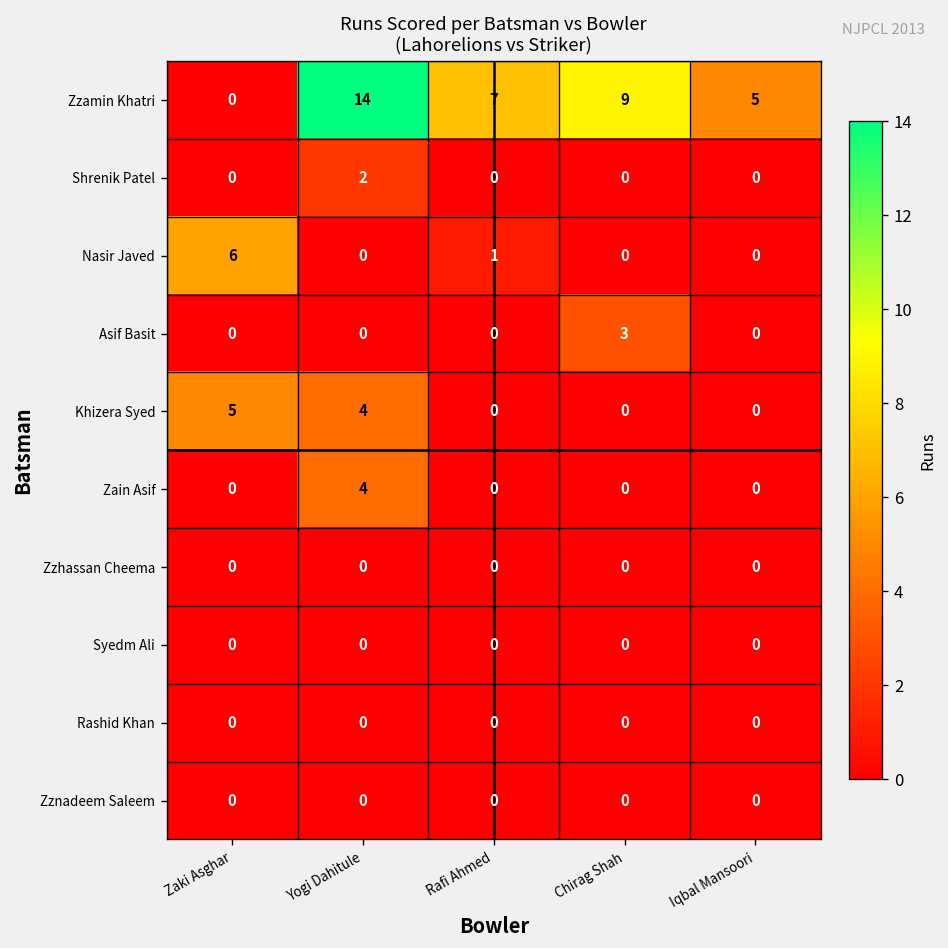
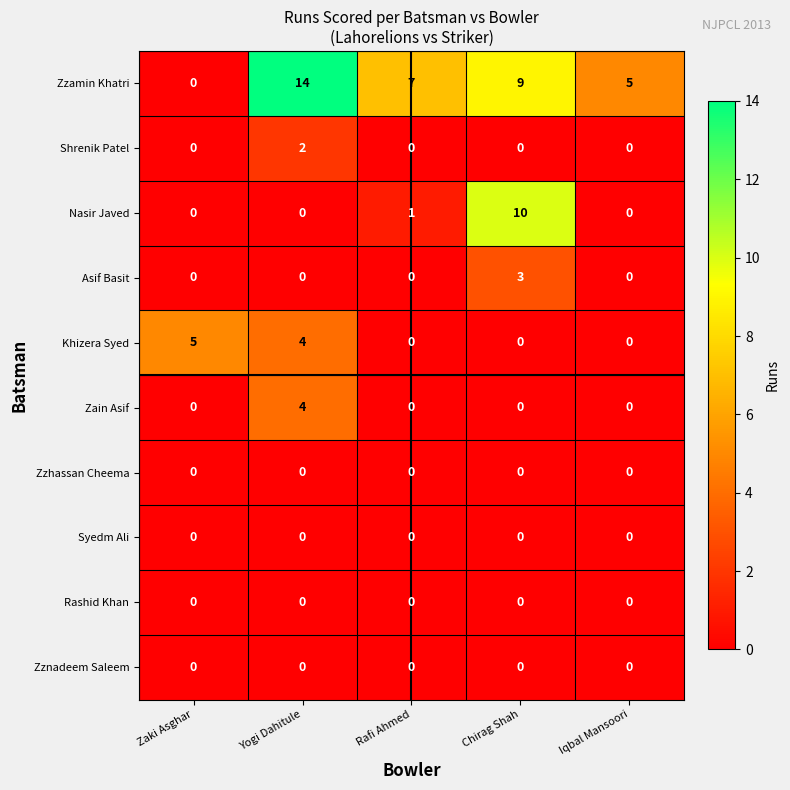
  {
    "Zzamin Khatri": {
      "Zaki Asghar": 0,
      "Yogi Dahitule": 14,
      "Rafi Ahmed": 7,
      "Chirag Shah": 9,
      "Iqbal Mansoori": 5
    },
    "Shrenik Patel": {
      "Zaki Asghar": 0,
      "Yogi Dahitule": 2,
      "Rafi Ahmed": 0,
      "Chirag Shah": 0,
      "Iqbal Mansoori": 0
    },
    "Nasir Javed": {
-     "Zaki Asghar": 6,
+     "Zaki Asghar": 0,
      "Yogi Dahitule": 0,
      "Rafi Ahmed": 1,
-     "Chirag Shah": 0,
+     "Chirag Shah": 10,
      "Iqbal Mansoori": 0
    },
    "Asif Basit": {
      "Zaki Asghar": 0,
      "Yogi Dahitule": 0,
      "Rafi Ahmed": 0,
      "Chirag Shah": 3,
      "Iqbal Mansoori": 0
    },
    "Khizera Syed": {
      "Zaki Asghar": 5,
      "Yogi Dahitule": 4,
      "Rafi Ahmed": 0,
      "Chirag Shah": 0,
      "Iqbal Mansoori": 0
    },
    "Zain Asif": {
      "Zaki Asghar": 0,
      "Yogi Dahitule": 4,
      "Rafi Ahmed": 0,
      "Chirag Shah": 0,
      "Iqbal Mansoori": 0
    },
    "Zzhassan Cheema": {
      "Zaki Asghar": 0,
      "Yogi Dahitule": 0,
      "Rafi Ahmed": 0,
      "Chirag Shah": 0,
      "Iqbal Mansoori": 0
    },
    "Syedm Ali": {
      "Zaki Asghar": 0,
      "Yogi Dahitule": 0,
      "Rafi Ahmed": 0,
      "Chirag Shah": 0,
      "Iqbal Mansoori": 0
    },
    "Rashid Khan": {
      "Zaki Asghar": 0,
      "Yogi Dahitule": 0,
      "Rafi Ahmed": 0,
      "Chirag Shah": 0,
      "Iqbal Mansoori": 0
    },
    "Zznadeem Saleem": {
      "Zaki Asghar": 0,
      "Yogi Dahitule": 0,
      "Rafi Ahmed": 0,
      "Chirag Shah": 0,
      "Iqbal Mansoori": 0
    }
  }
